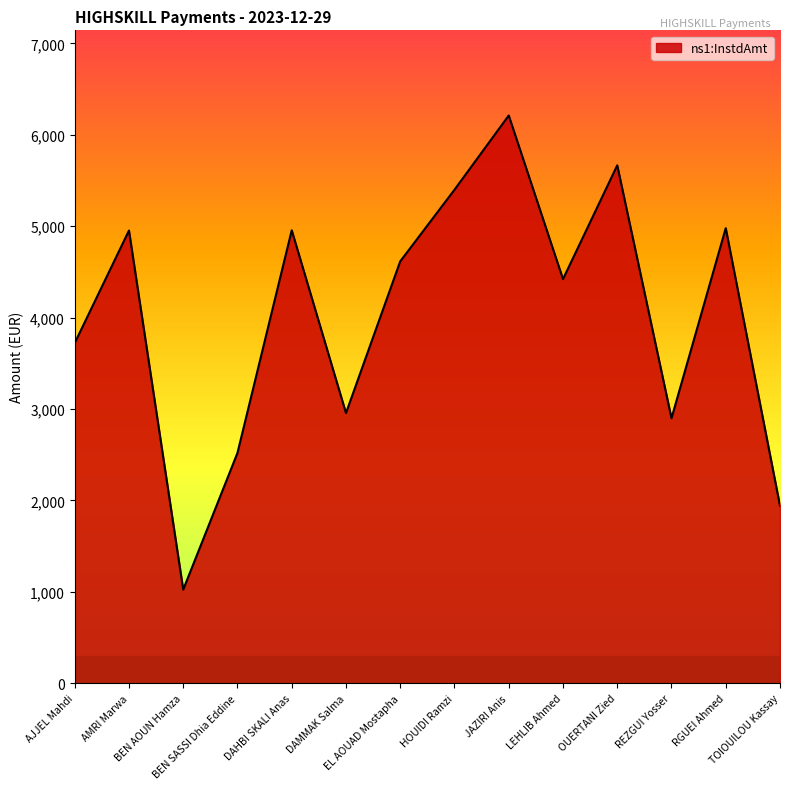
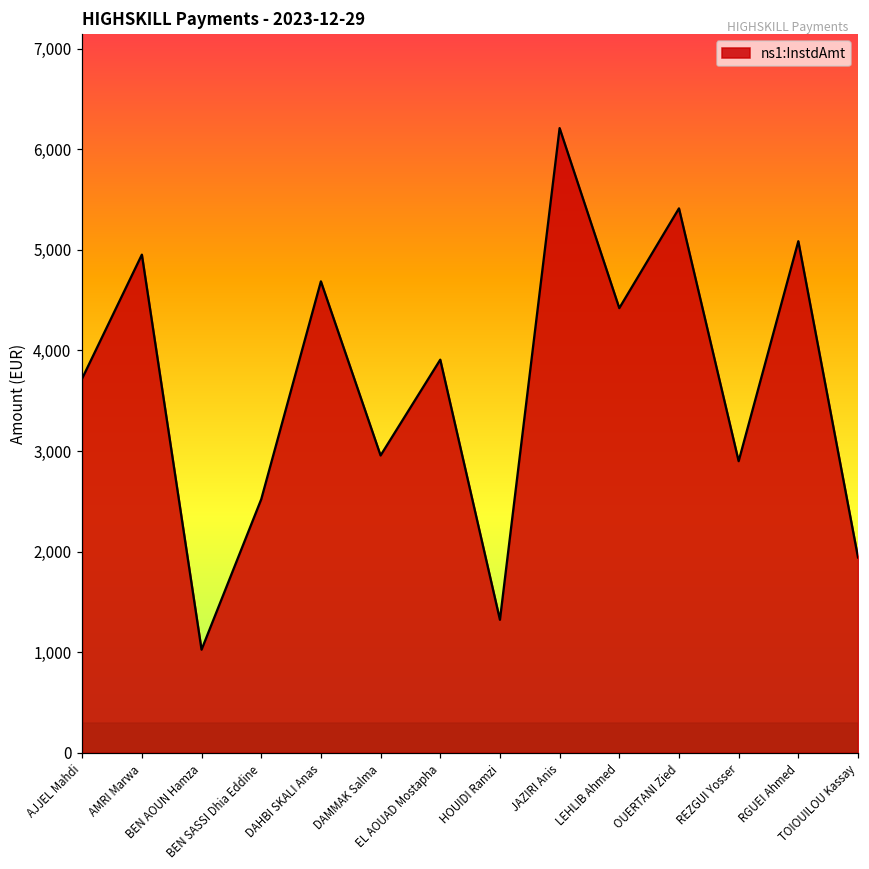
  {
    "AJJEL Mahdi": "3,700",
    "AMRI Marwa": "5,000",
    "BEN AOUN Hamza": "1,000",
    "BEN SASSI Dhia Eddine": "2,500",
-   "DAHBI SKALI Anas": "5,000",
+   "DAHBI SKALI Anas": "4,700",
    "DAMMAK Salma": "3,000",
-   "EL AOUAD Mostapha": "4,600",
-   "HOUIDI Ramzi": "5,400",
+   "EL AOUAD Mostapha": "3,900",
+   "HOUIDI Ramzi": "1,300",
    "JAZIRI Anis": "6,200",
    "LEHLIB Ahmed": "4,400",
-   "OUERTANI Zied": "5,700",
+   "OUERTANI Zied": "5,400",
    "REZGUI Yosser": "2,900",
-   "RGUEI Ahmed": "5,000",
+   "RGUEI Ahmed": "5,100",
    "TOIOUILOU Kassay": "1,900"
  }
